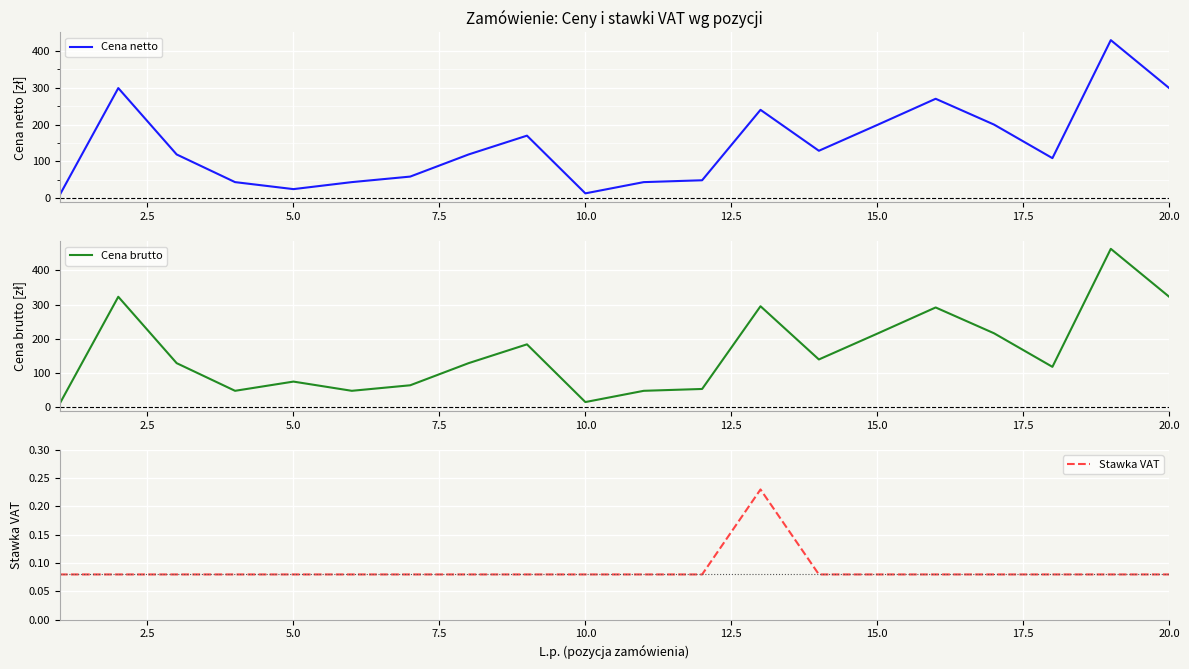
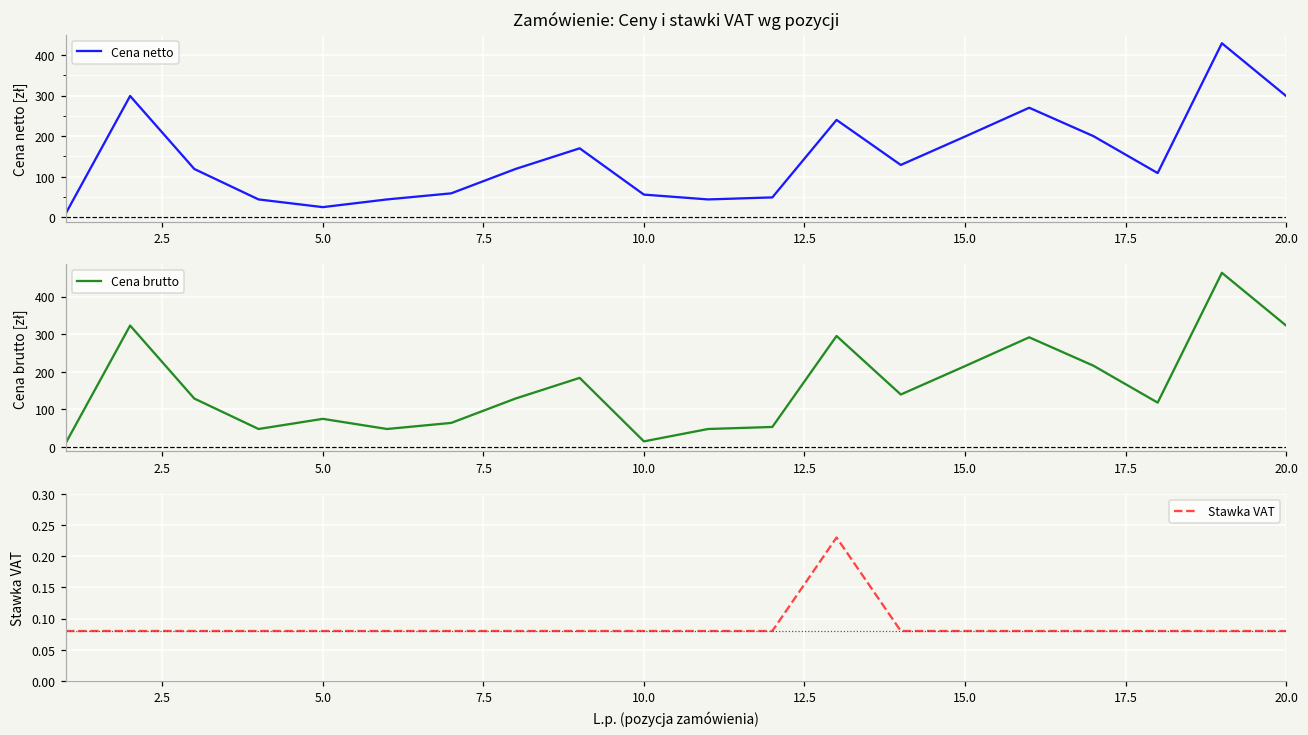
  {
    "Zamówienie: Ceny i stawki VAT wg pozycji": {
      "5.0": 30,
-     "10.0": 10,
+     "10.0": 60,
      "15.0": 200,
      "20.0": 300
    }
  }
